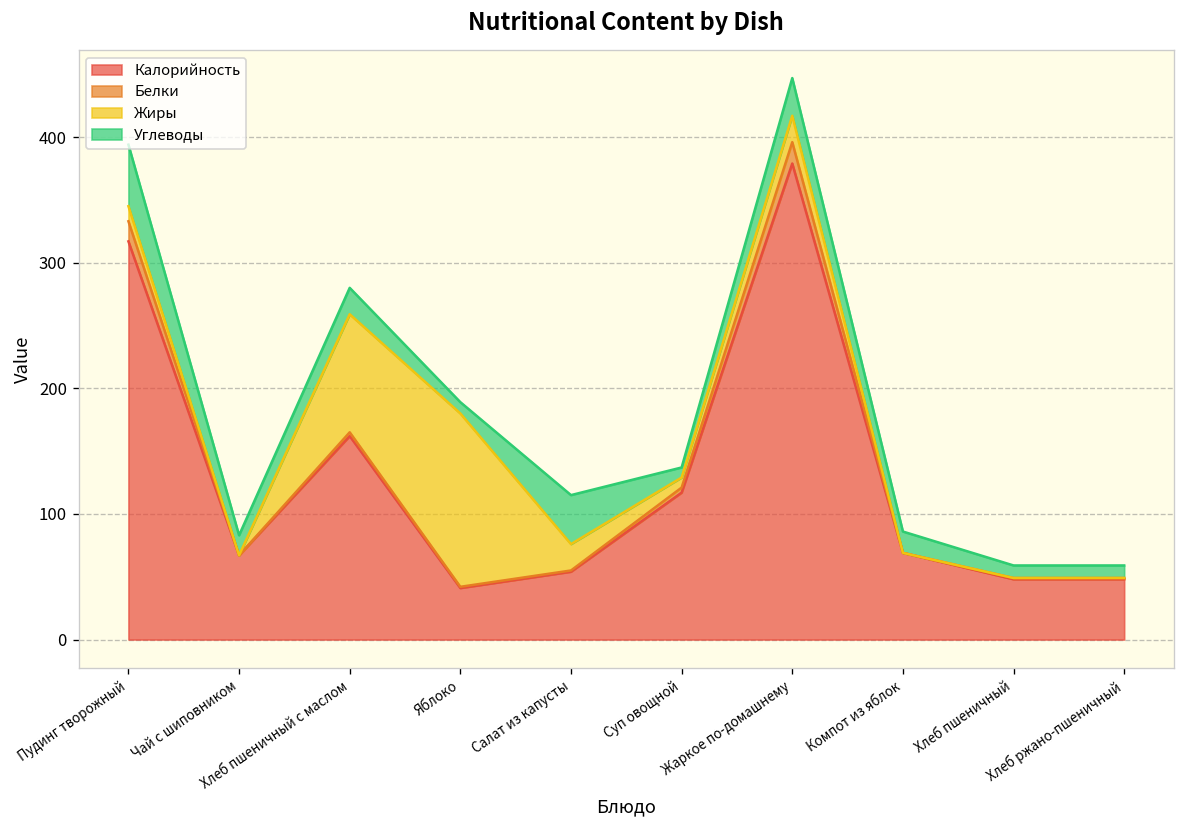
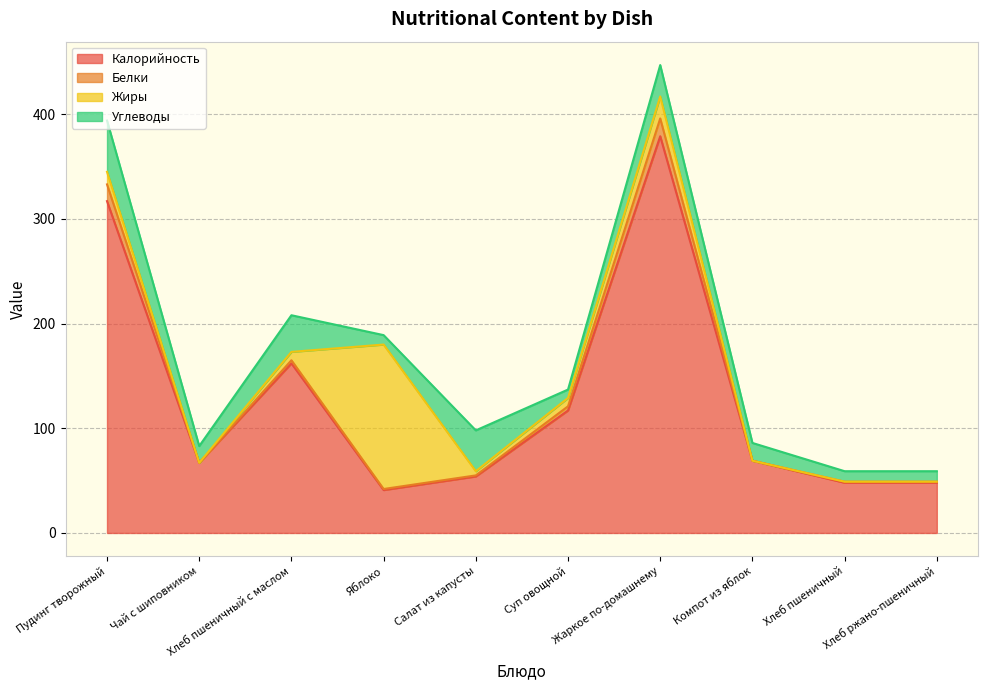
  {
    "Жиры": {
      "Пудинг творожный": 12,
-     "Хлеб пшеничный с маслом": 94,
+     "Хлеб пшеничный с маслом": 8,
      "Яблоко": 138,
-     "Салат из капусты": 21,
+     "Салат из капусты": 4,
      "Суп овощной": 8,
      "Жаркое по-домашнему": 21
    },
    "Углеводы": {
      "Чай с шиповником": 16,
-     "Хлеб пшеничный с маслом": 21,
+     "Хлеб пшеничный с маслом": 35,
      "Яблоко": 9,
      "Салат из капусты": 39,
      "Суп овощной": 8,
      "Жаркое по-домашнему": 30,
      "Компот из яблок": 17,
      "Хлеб пшеничный": 10,
      "Хлеб ржано-пшеничный": 10
    }
  }
